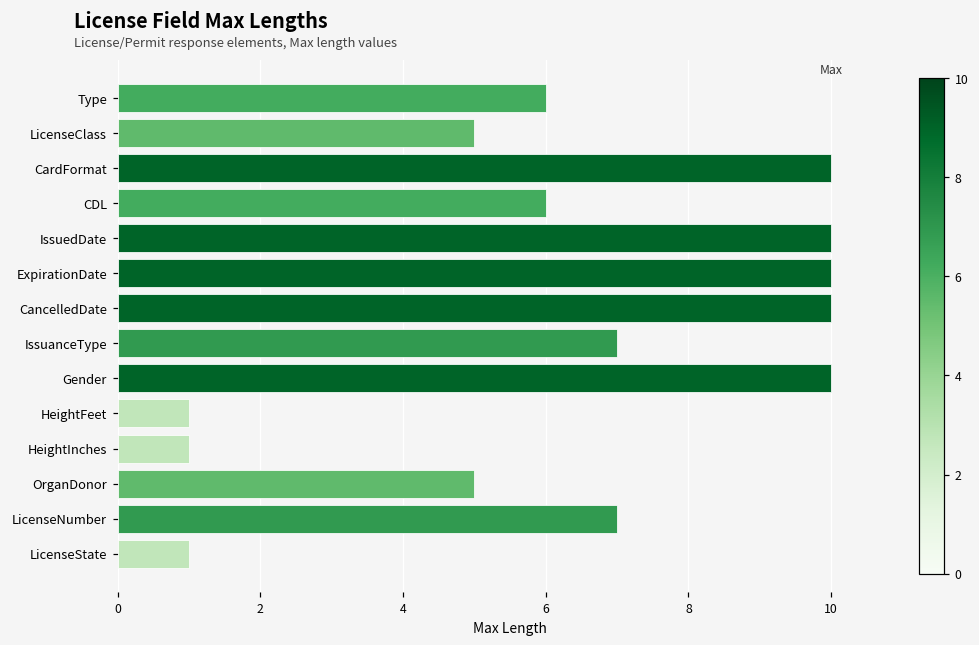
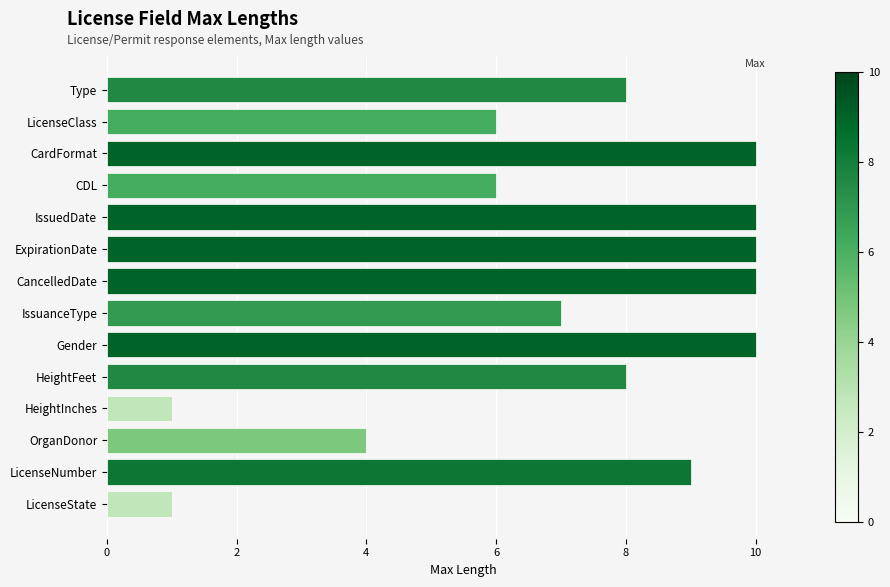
  {
-   "Type": 6,
-   "LicenseClass": 5,
+   "Type": 8,
+   "LicenseClass": 6,
    "CardFormat": 10,
    "CDL": 6,
    "IssuedDate": 10,
    "ExpirationDate": 10,
    "CancelledDate": 10,
    "IssuanceType": 7,
    "Gender": 10,
-   "HeightFeet": 1,
+   "HeightFeet": 8,
    "HeightInches": 1,
-   "OrganDonor": 5,
-   "LicenseNumber": 7,
+   "OrganDonor": 4,
+   "LicenseNumber": 9,
    "LicenseState": 1
  }
